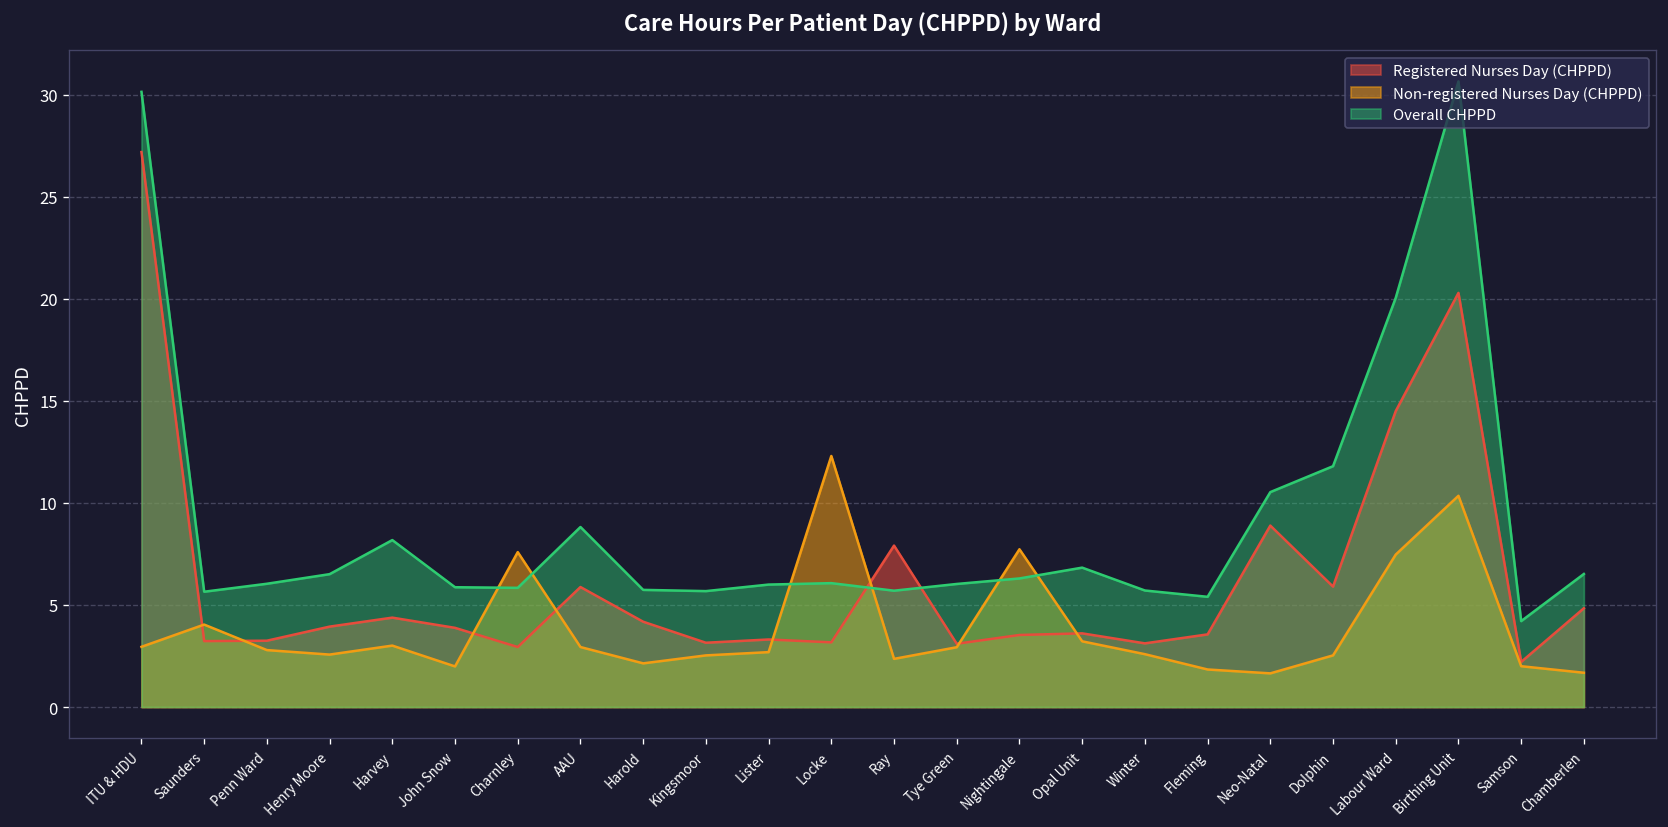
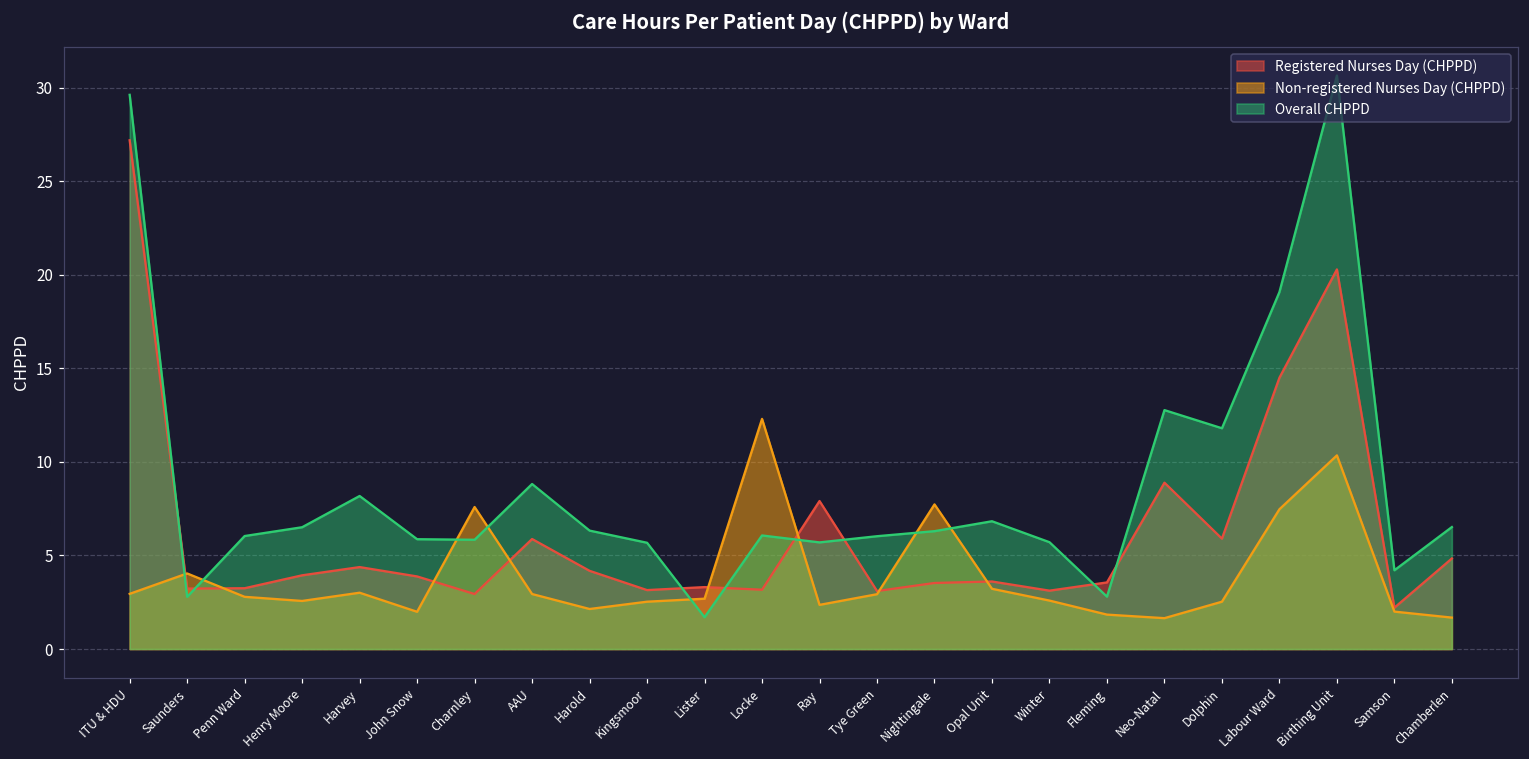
  {
    "Registered Nurses Day (CHPPD)": {
      "ITU & HDU": 27.2,
      "Saunders": 3.2,
      "Penn Ward": 3.3,
      "Henry Moore": 3.9,
      "Harvey": 4.4,
      "John Snow": 3.9,
      "Charnley": 2.9,
      "AAU": 5.9,
      "Harold": 4.2,
      "Kingsmoor": 3.2,
      "Lister": 3.3,
      "Locke": 3.2,
      "Ray": 7.9,
      "Tye Green": 3.1,
      "Nightingale": 3.5,
      "Opal Unit": 3.6,
      "Winter": 3.1,
      "Fleming": 3.6,
      "Neo-Natal": 8.9,
      "Dolphin": 5.9,
      "Labour Ward": 14.5,
      "Birthing Unit": 20.3,
      "Samson": 2.2,
      "Chamberlen": 4.8
    },
    "Non-registered Nurses Day (CHPPD)": {
      "ITU & HDU": 3.0,
      "Saunders": 4.0,
      "Penn Ward": 2.8,
      "Henry Moore": 2.6,
      "Harvey": 3.0,
      "John Snow": 2.0,
      "Charnley": 7.6,
      "AAU": 2.9,
      "Harold": 2.1,
      "Kingsmoor": 2.5,
      "Lister": 2.7,
      "Locke": 12.3,
      "Ray": 2.4,
      "Tye Green": 2.9,
      "Nightingale": 7.7,
      "Opal Unit": 3.2,
      "Winter": 2.6,
      "Fleming": 1.8,
      "Neo-Natal": 1.7,
      "Dolphin": 2.5,
      "Labour Ward": 7.5,
      "Birthing Unit": 10.4,
      "Samson": 2.0,
      "Chamberlen": 1.7
    },
    "Overall CHPPD": {
-     "ITU & HDU": 30.1,
-     "Saunders": 5.7,
+     "ITU & HDU": 29.6,
+     "Saunders": 2.8,
      "Penn Ward": 6.0,
      "Henry Moore": 6.5,
      "Harvey": 8.2,
      "John Snow": 5.9,
      "Charnley": 5.8,
      "AAU": 8.8,
-     "Harold": 5.7,
+     "Harold": 6.3,
      "Kingsmoor": 5.7,
-     "Lister": 6.0,
+     "Lister": 1.7,
      "Locke": 6.1,
      "Ray": 5.7,
      "Tye Green": 6.0,
      "Nightingale": 6.3,
      "Opal Unit": 6.8,
      "Winter": 5.7,
-     "Fleming": 5.4,
-     "Neo-Natal": 10.5,
+     "Fleming": 2.8,
+     "Neo-Natal": 12.8,
      "Dolphin": 11.8,
-     "Labour Ward": 20.1,
+     "Labour Ward": 19.1,
      "Samson": 4.2,
      "Chamberlen": 6.5
    }
  }
